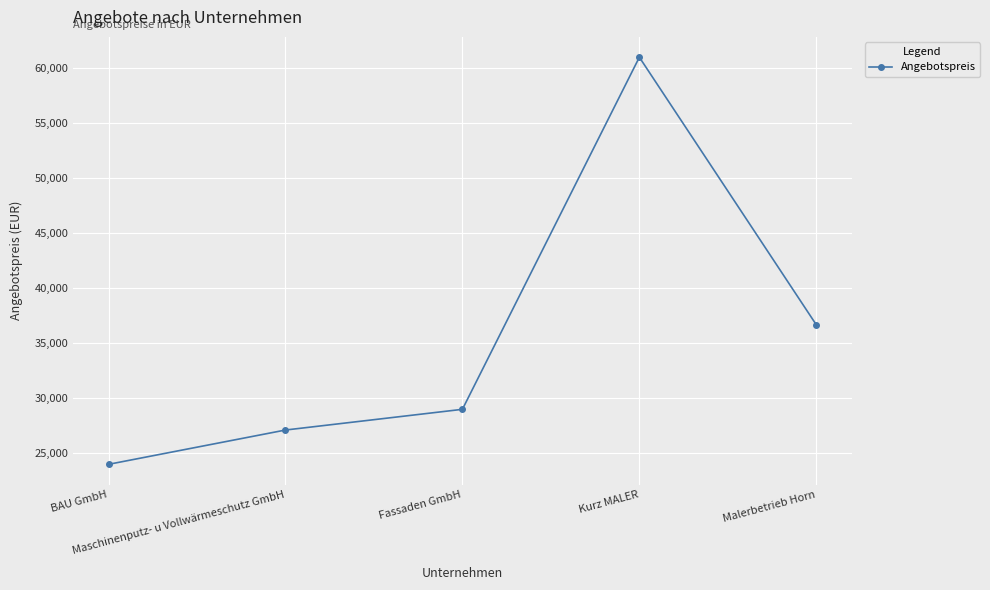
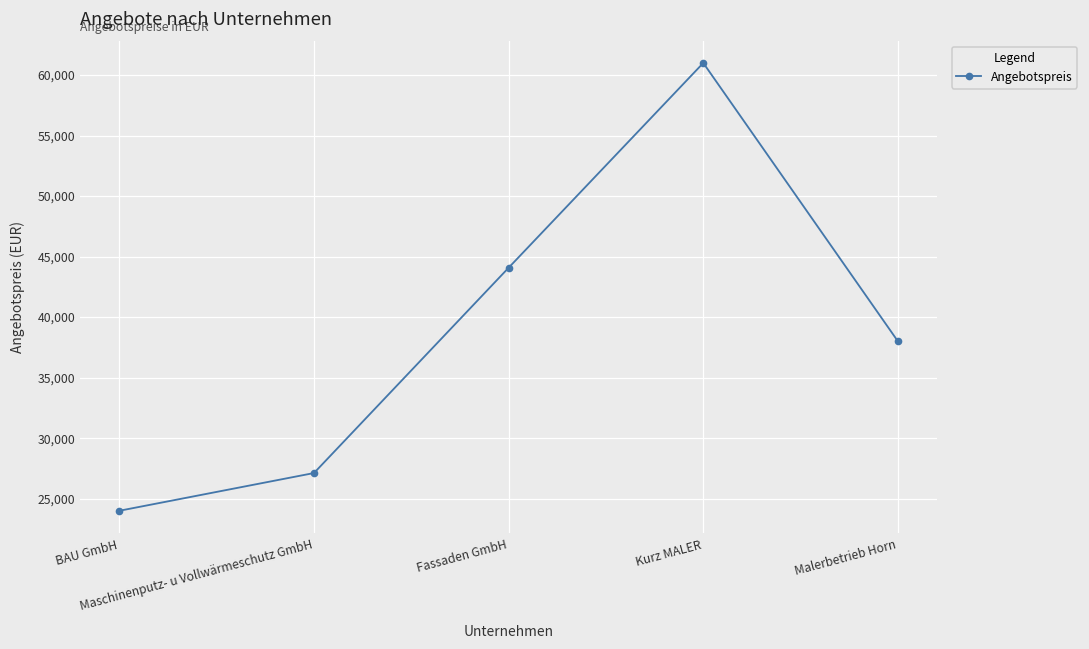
  {
    "BAU GmbH": "24,000",
    "Maschinenputz- u Vollwärmeschutz GmbH": "27,100",
-   "Fassaden GmbH": "29,000",
+   "Fassaden GmbH": "44,100",
    "Kurz MALER": "61,000",
-   "Malerbetrieb Horn": "36,700"
+   "Malerbetrieb Horn": "38,000"
  }
